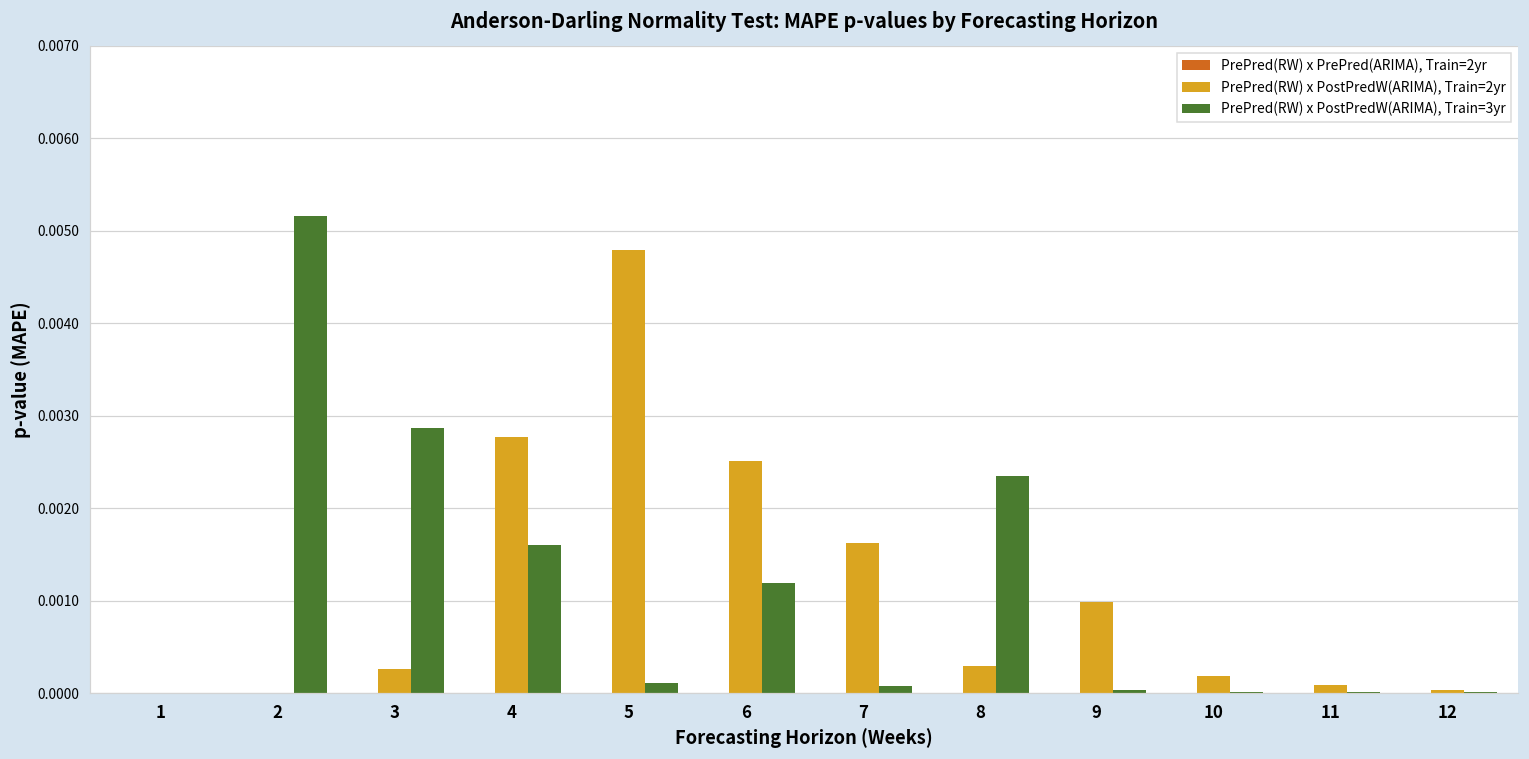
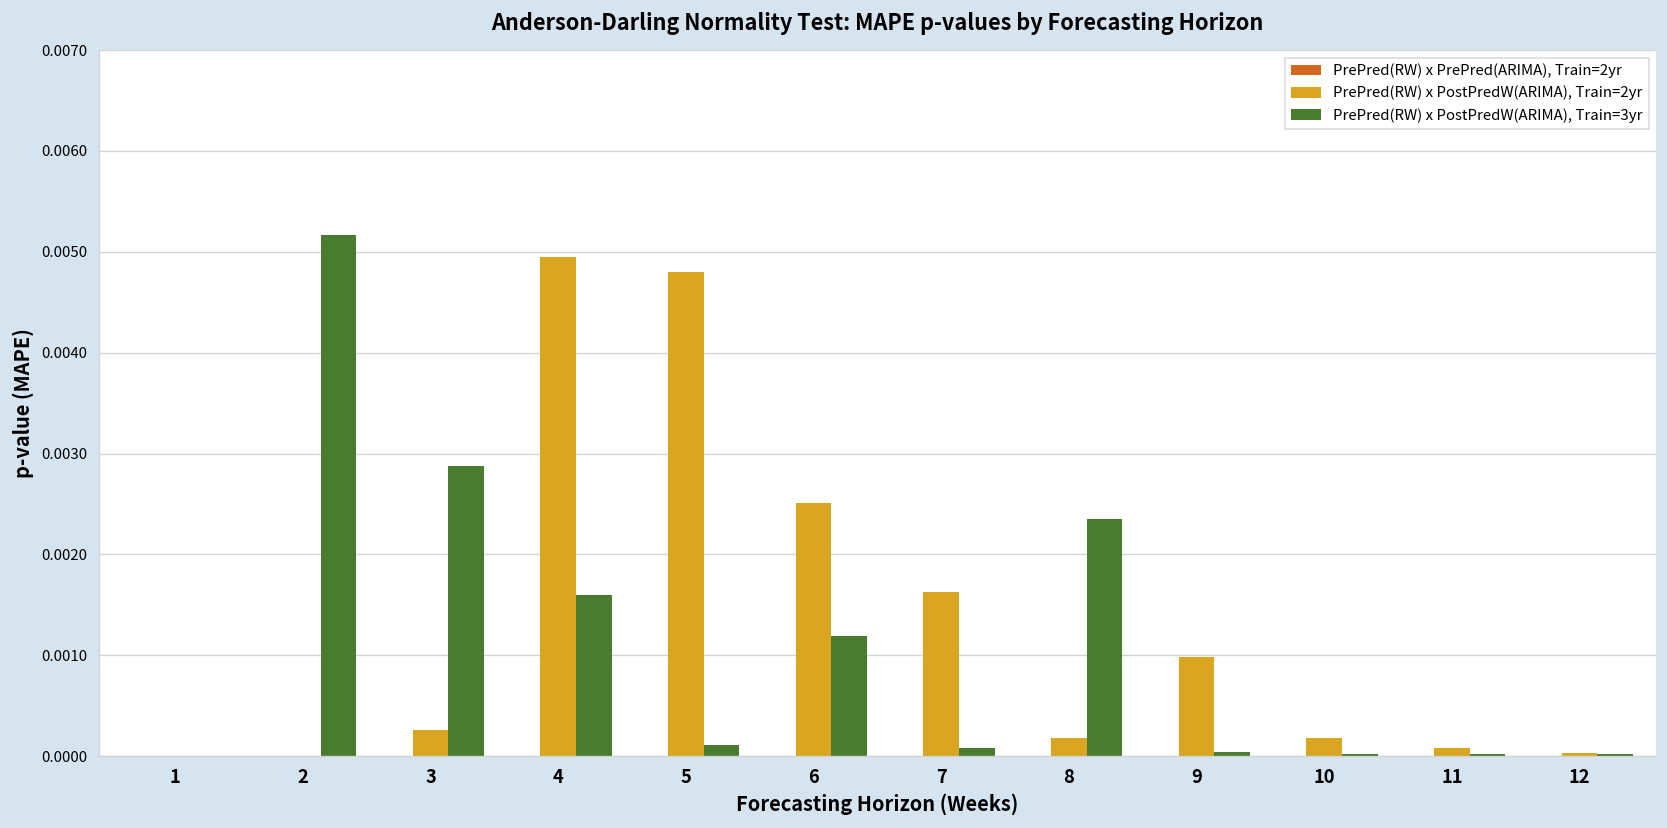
  {
    "PrePred(RW) x PostPredW(ARIMA), Train=2yr": {
      "3": 0.0003,
-     "4": 0.0028,
+     "4": 0.0050,
      "5": 0.0048,
      "6": 0.0025,
      "7": 0.0016,
-     "8": 0.0003,
+     "8": 0.0002,
      "9": 0.0010,
      "10": 0.0002,
      "11": 0.0001,
      "12": 0.0000
    },
    "PrePred(RW) x PostPredW(ARIMA), Train=3yr": {
      "2": 0.0052,
      "3": 0.0029,
      "4": 0.0016,
      "5": 0.0001,
      "6": 0.0012,
      "7": 0.0001,
      "8": 0.0024,
      "9": 0.0000
    }
  }
